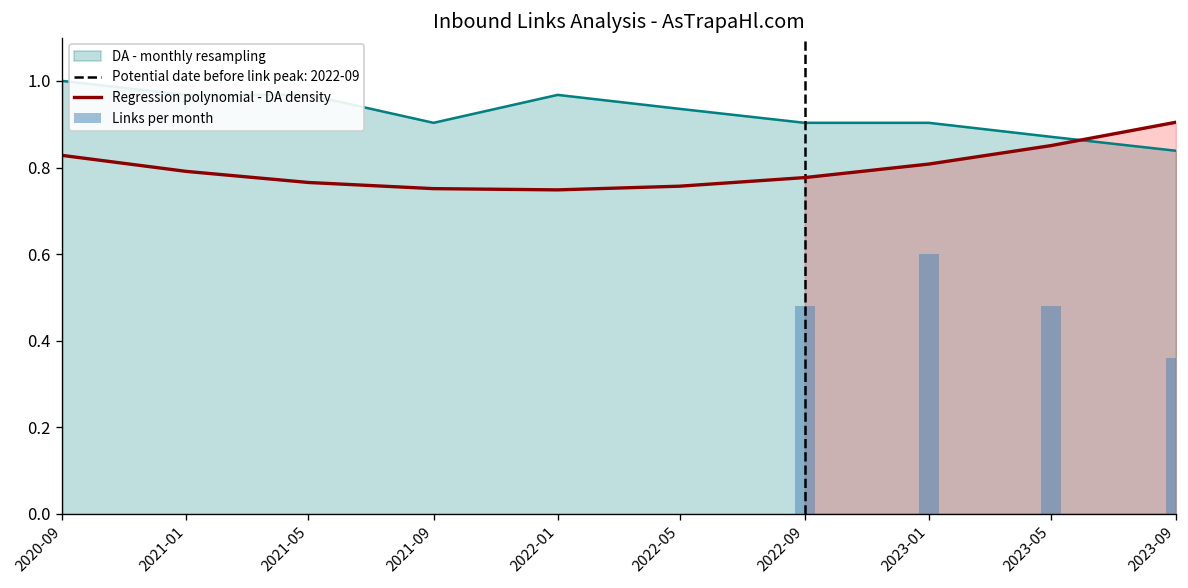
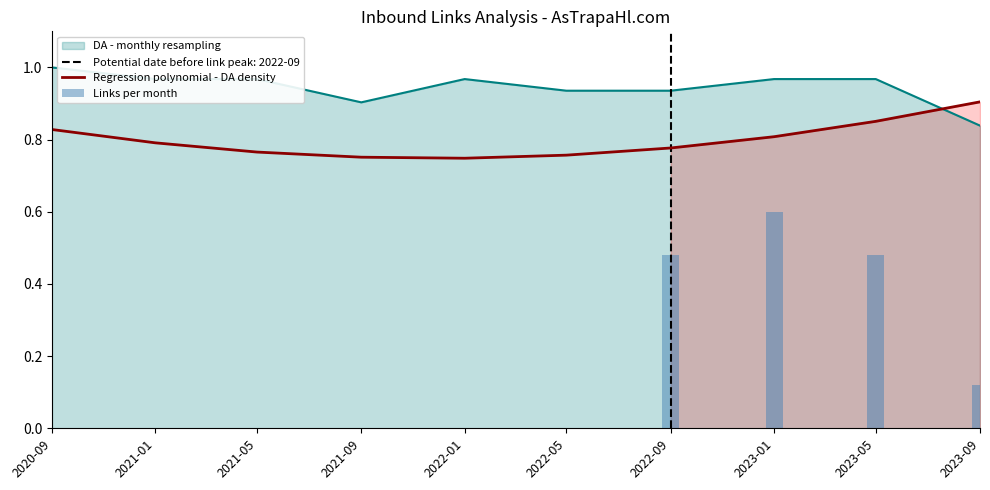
  {
    "DA - monthly resampling": {
      "2020-09": 1.00,
      "2021-09": 0.90,
      "2022-01": 0.97,
      "2022-05": 0.94,
-     "2022-09": 0.90,
-     "2023-01": 0.90,
-     "2023-05": 0.87,
+     "2022-09": 0.94,
+     "2023-01": 0.97,
+     "2023-05": 0.97,
      "2023-09": 0.84
    },
    "Links per month": {
      "2020-09": 0.00,
      "2021-01": 0.00,
      "2021-05": 0.00,
      "2021-09": 0.00,
      "2022-01": 0.00,
      "2022-05": 0.00,
      "2022-09": 0.48,
      "2023-01": 0.60,
      "2023-05": 0.48,
-     "2023-09": 0.36
+     "2023-09": 0.12
    },
    "Regression polynomial - DA density": {
      "2020-09": 0.83,
      "2021-01": 0.79,
      "2021-05": 0.77,
      "2021-09": 0.75,
      "2022-01": 0.75,
      "2022-05": 0.76
    }
  }
